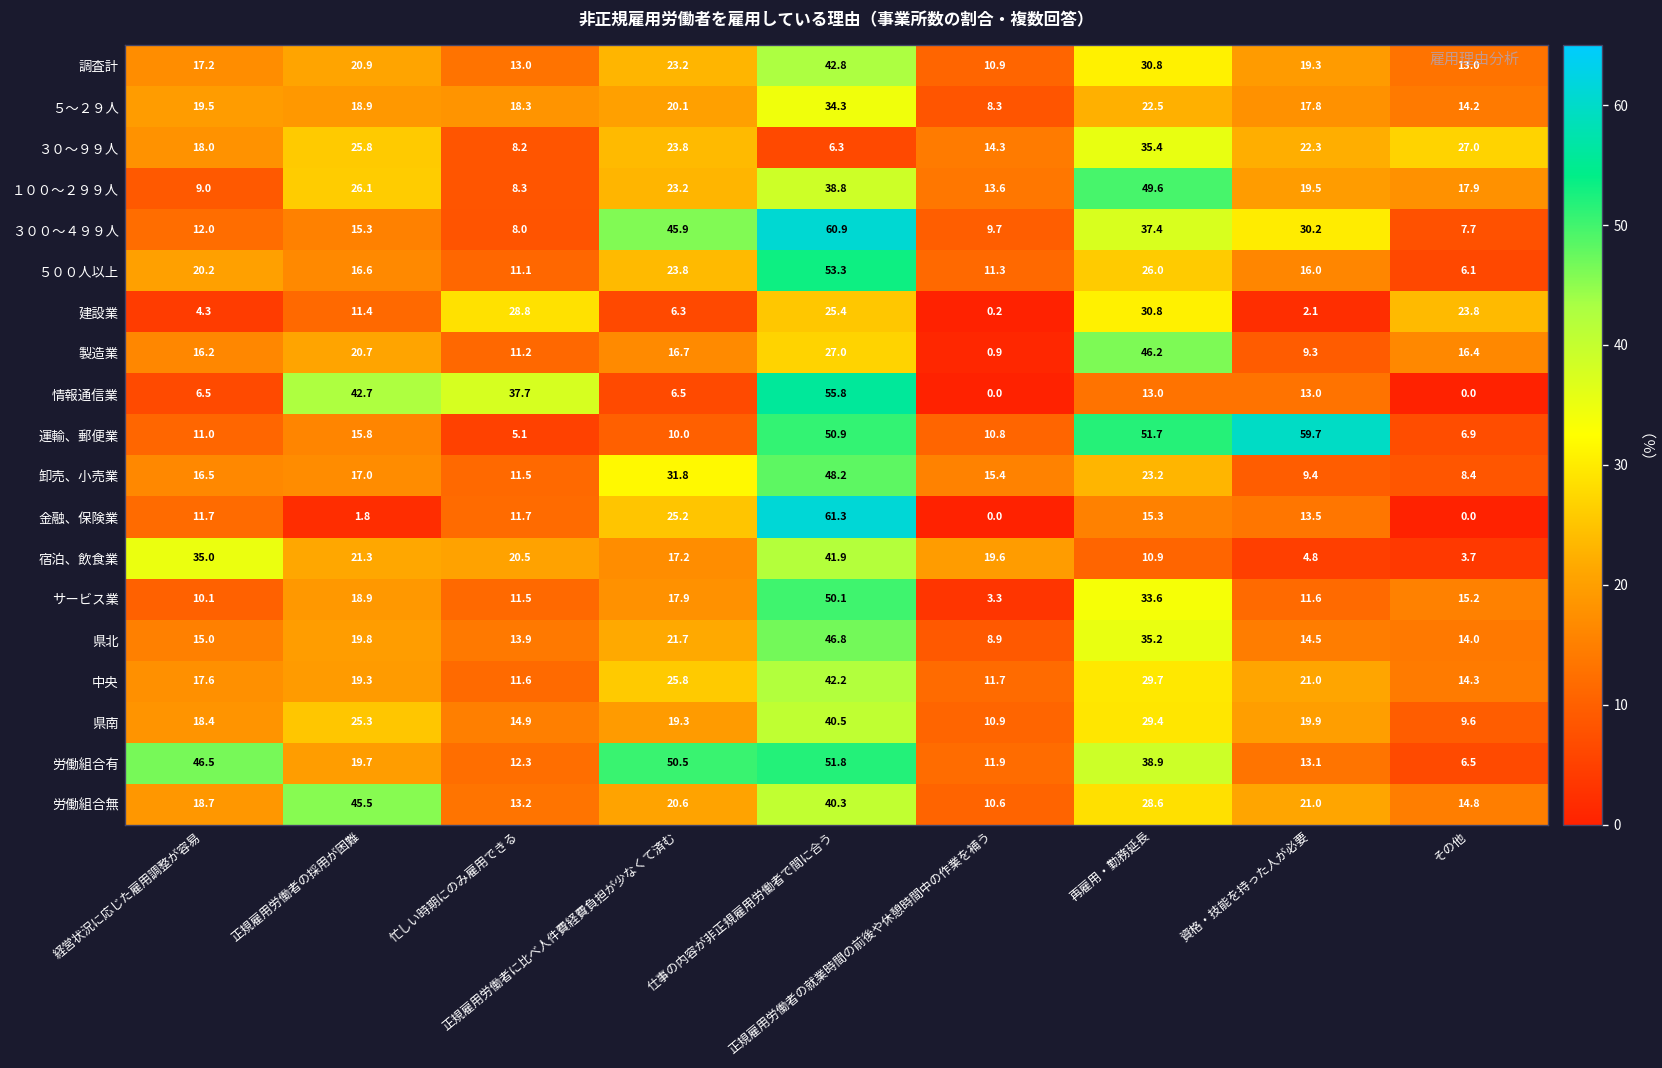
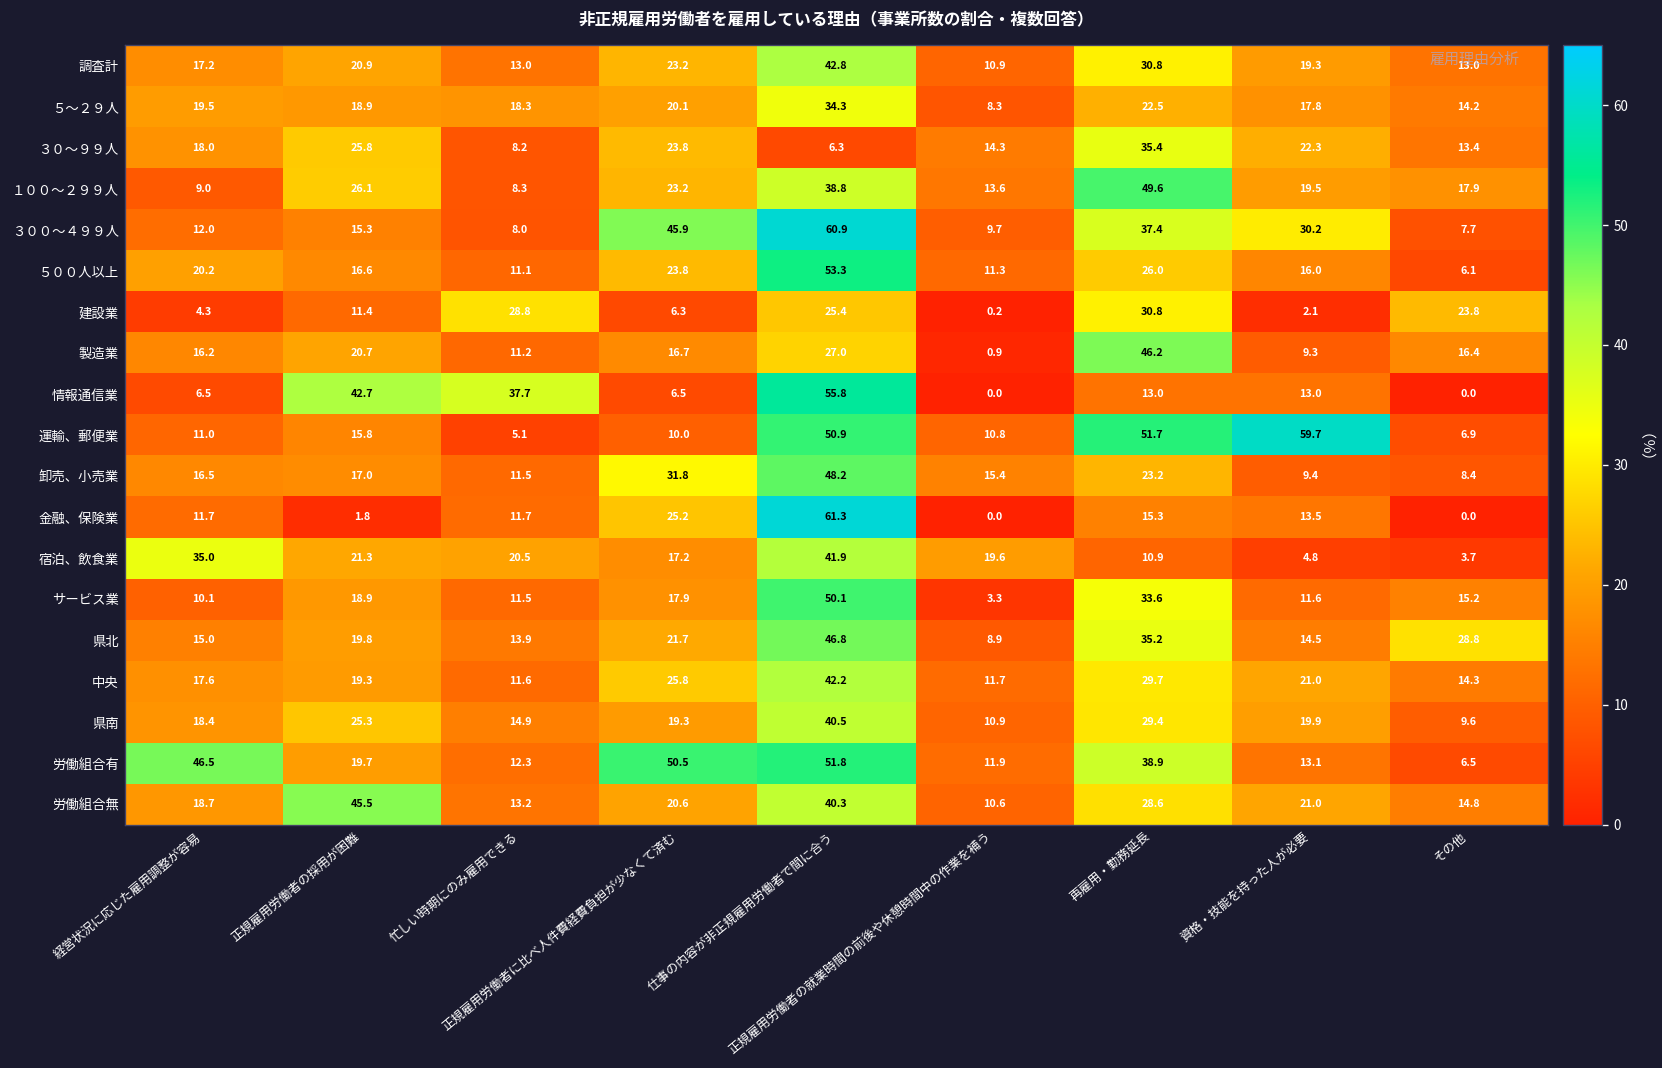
  {
    "調査計": {
      "経営状況に応じた雇用調整が容易": 17.2,
      "正規雇用労働者の採用が困難": 20.9,
      "忙しい時期にのみ雇用できる": 13.0,
      "正規雇用労働者に比べ人件費経費負担が少なくて済む": 23.2,
      "仕事の内容が非正規雇用労働者で間に合う": 42.8,
      "正規雇用労働者の就業時間の前後や休憩時間中の作業を補う": 10.9,
      "再雇用・勤務延長": 30.8,
      "資格・技能を持った人が必要": 19.3
    },
    "５～２９人": {
      "経営状況に応じた雇用調整が容易": 19.5,
      "正規雇用労働者の採用が困難": 18.9,
      "忙しい時期にのみ雇用できる": 18.3,
      "正規雇用労働者に比べ人件費経費負担が少なくて済む": 20.1,
      "仕事の内容が非正規雇用労働者で間に合う": 34.3,
      "正規雇用労働者の就業時間の前後や休憩時間中の作業を補う": 8.3,
      "再雇用・勤務延長": 22.5,
      "資格・技能を持った人が必要": 17.8,
      "その他": 14.2
    },
    "３０～９９人": {
      "経営状況に応じた雇用調整が容易": 18.0,
      "正規雇用労働者の採用が困難": 25.8,
      "忙しい時期にのみ雇用できる": 8.2,
      "正規雇用労働者に比べ人件費経費負担が少なくて済む": 23.8,
      "仕事の内容が非正規雇用労働者で間に合う": 6.3,
      "正規雇用労働者の就業時間の前後や休憩時間中の作業を補う": 14.3,
      "再雇用・勤務延長": 35.4,
      "資格・技能を持った人が必要": 22.3,
-     "その他": 27.0
+     "その他": 13.4
    },
    "１００～２９９人": {
      "経営状況に応じた雇用調整が容易": 9.0,
      "正規雇用労働者の採用が困難": 26.1,
      "忙しい時期にのみ雇用できる": 8.3,
      "正規雇用労働者に比べ人件費経費負担が少なくて済む": 23.2,
      "仕事の内容が非正規雇用労働者で間に合う": 38.8,
      "正規雇用労働者の就業時間の前後や休憩時間中の作業を補う": 13.6,
      "再雇用・勤務延長": 49.6,
      "資格・技能を持った人が必要": 19.5,
      "その他": 17.9
    },
    "３００～４９９人": {
      "経営状況に応じた雇用調整が容易": 12.0,
      "正規雇用労働者の採用が困難": 15.3,
      "忙しい時期にのみ雇用できる": 8.0,
      "正規雇用労働者に比べ人件費経費負担が少なくて済む": 45.9,
      "仕事の内容が非正規雇用労働者で間に合う": 60.9,
      "正規雇用労働者の就業時間の前後や休憩時間中の作業を補う": 9.7,
      "再雇用・勤務延長": 37.4,
      "資格・技能を持った人が必要": 30.2,
      "その他": 7.7
    },
    "５００人以上": {
      "経営状況に応じた雇用調整が容易": 20.2,
      "正規雇用労働者の採用が困難": 16.6,
      "忙しい時期にのみ雇用できる": 11.1,
      "正規雇用労働者に比べ人件費経費負担が少なくて済む": 23.8,
      "仕事の内容が非正規雇用労働者で間に合う": 53.3,
      "正規雇用労働者の就業時間の前後や休憩時間中の作業を補う": 11.3,
      "再雇用・勤務延長": 26.0,
      "資格・技能を持った人が必要": 16.0,
      "その他": 6.1
    },
    "建設業": {
      "経営状況に応じた雇用調整が容易": 4.3,
      "正規雇用労働者の採用が困難": 11.4,
      "忙しい時期にのみ雇用できる": 28.8,
      "正規雇用労働者に比べ人件費経費負担が少なくて済む": 6.3,
      "仕事の内容が非正規雇用労働者で間に合う": 25.4,
      "正規雇用労働者の就業時間の前後や休憩時間中の作業を補う": 0.2,
      "再雇用・勤務延長": 30.8,
      "資格・技能を持った人が必要": 2.1,
      "その他": 23.8
    },
    "製造業": {
      "経営状況に応じた雇用調整が容易": 16.2,
      "正規雇用労働者の採用が困難": 20.7,
      "忙しい時期にのみ雇用できる": 11.2,
      "正規雇用労働者に比べ人件費経費負担が少なくて済む": 16.7,
      "仕事の内容が非正規雇用労働者で間に合う": 27.0,
      "正規雇用労働者の就業時間の前後や休憩時間中の作業を補う": 0.9,
      "再雇用・勤務延長": 46.2,
      "資格・技能を持った人が必要": 9.3,
      "その他": 16.4
    },
    "情報通信業": {
      "経営状況に応じた雇用調整が容易": 6.5,
      "正規雇用労働者の採用が困難": 42.7,
      "忙しい時期にのみ雇用できる": 37.7,
      "正規雇用労働者に比べ人件費経費負担が少なくて済む": 6.5,
      "仕事の内容が非正規雇用労働者で間に合う": 55.8,
      "正規雇用労働者の就業時間の前後や休憩時間中の作業を補う": 0.0,
      "再雇用・勤務延長": 13.0,
      "資格・技能を持った人が必要": 13.0,
      "その他": 0.0
    },
    "運輸、郵便業": {
      "経営状況に応じた雇用調整が容易": 11.0,
      "正規雇用労働者の採用が困難": 15.8,
      "忙しい時期にのみ雇用できる": 5.1,
      "正規雇用労働者に比べ人件費経費負担が少なくて済む": 10.0,
      "仕事の内容が非正規雇用労働者で間に合う": 50.9,
      "正規雇用労働者の就業時間の前後や休憩時間中の作業を補う": 10.8,
      "再雇用・勤務延長": 51.7,
      "資格・技能を持った人が必要": 59.7,
      "その他": 6.9
    },
    "卸売、小売業": {
      "経営状況に応じた雇用調整が容易": 16.5,
      "正規雇用労働者の採用が困難": 17.0,
      "忙しい時期にのみ雇用できる": 11.5,
      "正規雇用労働者に比べ人件費経費負担が少なくて済む": 31.8,
      "仕事の内容が非正規雇用労働者で間に合う": 48.2,
      "正規雇用労働者の就業時間の前後や休憩時間中の作業を補う": 15.4,
      "再雇用・勤務延長": 23.2,
      "資格・技能を持った人が必要": 9.4,
      "その他": 8.4
    },
    "金融、保険業": {
      "経営状況に応じた雇用調整が容易": 11.7,
      "正規雇用労働者の採用が困難": 1.8,
      "忙しい時期にのみ雇用できる": 11.7,
      "正規雇用労働者に比べ人件費経費負担が少なくて済む": 25.2,
      "仕事の内容が非正規雇用労働者で間に合う": 61.3,
      "正規雇用労働者の就業時間の前後や休憩時間中の作業を補う": 0.0,
      "再雇用・勤務延長": 15.3,
      "資格・技能を持った人が必要": 13.5,
      "その他": 0.0
    },
    "宿泊、飲食業": {
      "経営状況に応じた雇用調整が容易": 35.0,
      "正規雇用労働者の採用が困難": 21.3,
      "忙しい時期にのみ雇用できる": 20.5,
      "正規雇用労働者に比べ人件費経費負担が少なくて済む": 17.2,
      "仕事の内容が非正規雇用労働者で間に合う": 41.9,
      "正規雇用労働者の就業時間の前後や休憩時間中の作業を補う": 19.6,
      "再雇用・勤務延長": 10.9,
      "資格・技能を持った人が必要": 4.8,
      "その他": 3.7
    },
    "サービス業": {
      "経営状況に応じた雇用調整が容易": 10.1,
      "正規雇用労働者の採用が困難": 18.9,
      "忙しい時期にのみ雇用できる": 11.5,
      "正規雇用労働者に比べ人件費経費負担が少なくて済む": 17.9,
      "仕事の内容が非正規雇用労働者で間に合う": 50.1,
      "正規雇用労働者の就業時間の前後や休憩時間中の作業を補う": 3.3,
      "再雇用・勤務延長": 33.6,
      "資格・技能を持った人が必要": 11.6,
      "その他": 15.2
    },
    "県北": {
      "経営状況に応じた雇用調整が容易": 15.0,
      "正規雇用労働者の採用が困難": 19.8,
      "忙しい時期にのみ雇用できる": 13.9,
      "正規雇用労働者に比べ人件費経費負担が少なくて済む": 21.7,
      "仕事の内容が非正規雇用労働者で間に合う": 46.8,
      "正規雇用労働者の就業時間の前後や休憩時間中の作業を補う": 8.9,
      "再雇用・勤務延長": 35.2,
      "資格・技能を持った人が必要": 14.5,
-     "その他": 14.0
+     "その他": 28.8
    },
    "中央": {
      "経営状況に応じた雇用調整が容易": 17.6,
      "正規雇用労働者の採用が困難": 19.3,
      "忙しい時期にのみ雇用できる": 11.6,
      "正規雇用労働者に比べ人件費経費負担が少なくて済む": 25.8,
      "仕事の内容が非正規雇用労働者で間に合う": 42.2,
      "正規雇用労働者の就業時間の前後や休憩時間中の作業を補う": 11.7,
      "再雇用・勤務延長": 29.7,
      "資格・技能を持った人が必要": 21.0,
      "その他": 14.3
    },
    "県南": {
      "経営状況に応じた雇用調整が容易": 18.4,
      "正規雇用労働者の採用が困難": 25.3,
      "忙しい時期にのみ雇用できる": 14.9,
      "正規雇用労働者に比べ人件費経費負担が少なくて済む": 19.3,
      "仕事の内容が非正規雇用労働者で間に合う": 40.5,
      "正規雇用労働者の就業時間の前後や休憩時間中の作業を補う": 10.9,
      "再雇用・勤務延長": 29.4,
      "資格・技能を持った人が必要": 19.9,
      "その他": 9.6
    },
    "労働組合有": {
      "経営状況に応じた雇用調整が容易": 46.5,
      "正規雇用労働者の採用が困難": 19.7,
      "忙しい時期にのみ雇用できる": 12.3,
      "正規雇用労働者に比べ人件費経費負担が少なくて済む": 50.5,
      "仕事の内容が非正規雇用労働者で間に合う": 51.8,
      "正規雇用労働者の就業時間の前後や休憩時間中の作業を補う": 11.9,
      "再雇用・勤務延長": 38.9,
      "資格・技能を持った人が必要": 13.1,
      "その他": 6.5
    },
    "労働組合無": {
      "経営状況に応じた雇用調整が容易": 18.7,
      "正規雇用労働者の採用が困難": 45.5,
      "忙しい時期にのみ雇用できる": 13.2,
      "正規雇用労働者に比べ人件費経費負担が少なくて済む": 20.6,
      "仕事の内容が非正規雇用労働者で間に合う": 40.3,
      "正規雇用労働者の就業時間の前後や休憩時間中の作業を補う": 10.6,
      "再雇用・勤務延長": 28.6,
      "資格・技能を持った人が必要": 21.0,
      "その他": 14.8
    }
  }
